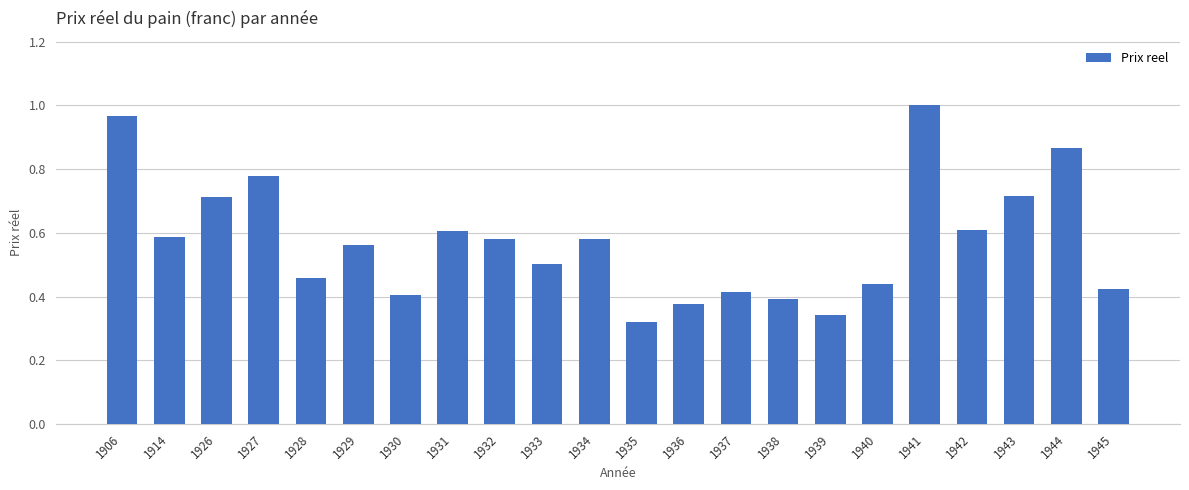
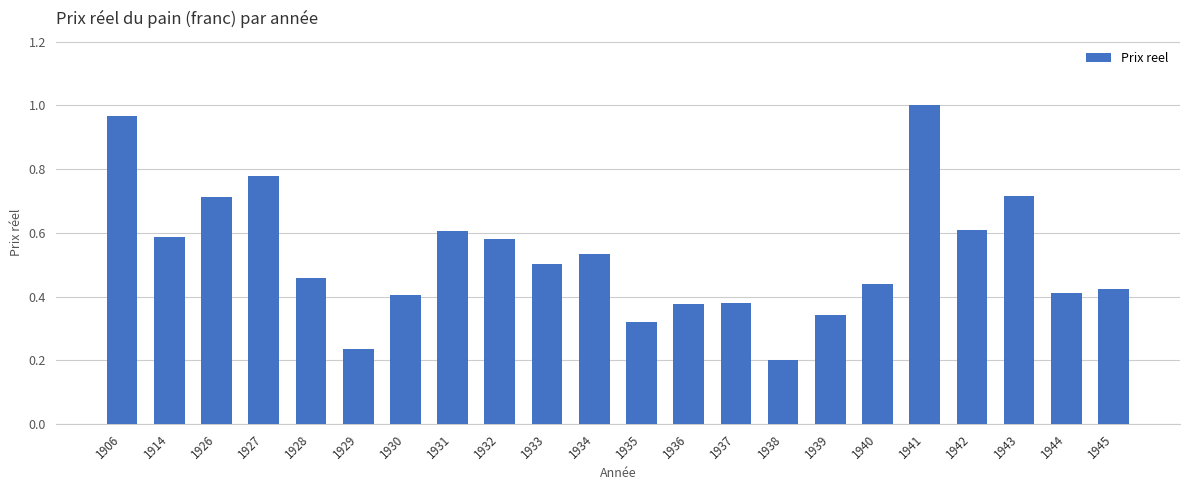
  {
    "1906": 0.97,
    "1914": 0.59,
    "1926": 0.71,
    "1927": 0.78,
    "1928": 0.46,
-   "1929": 0.56,
+   "1929": 0.24,
    "1930": 0.41,
    "1931": 0.61,
    "1932": 0.58,
    "1933": 0.50,
-   "1934": 0.58,
+   "1934": 0.53,
    "1935": 0.32,
    "1936": 0.38,
-   "1937": 0.42,
-   "1938": 0.39,
+   "1937": 0.38,
+   "1938": 0.20,
    "1939": 0.34,
    "1940": 0.44,
    "1941": 1.00,
    "1942": 0.61,
    "1943": 0.72,
-   "1944": 0.87,
+   "1944": 0.41,
    "1945": 0.42
  }
